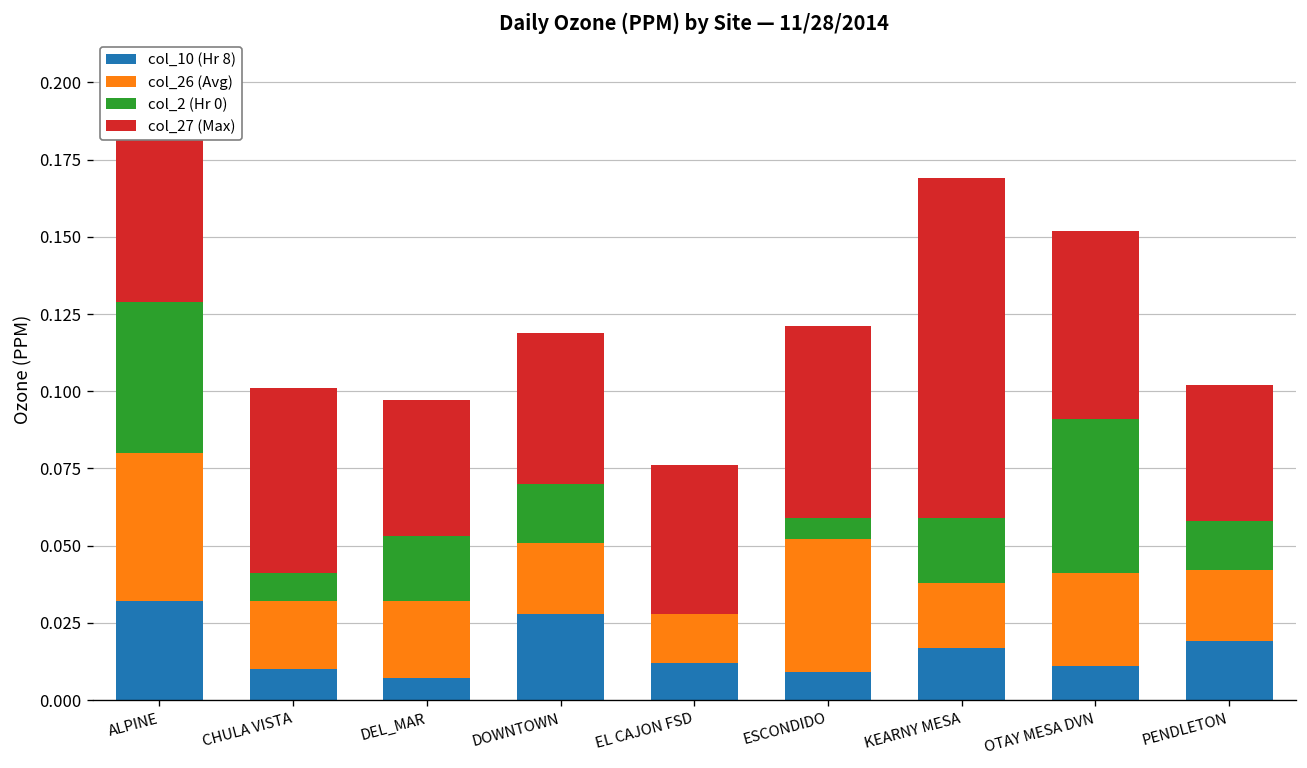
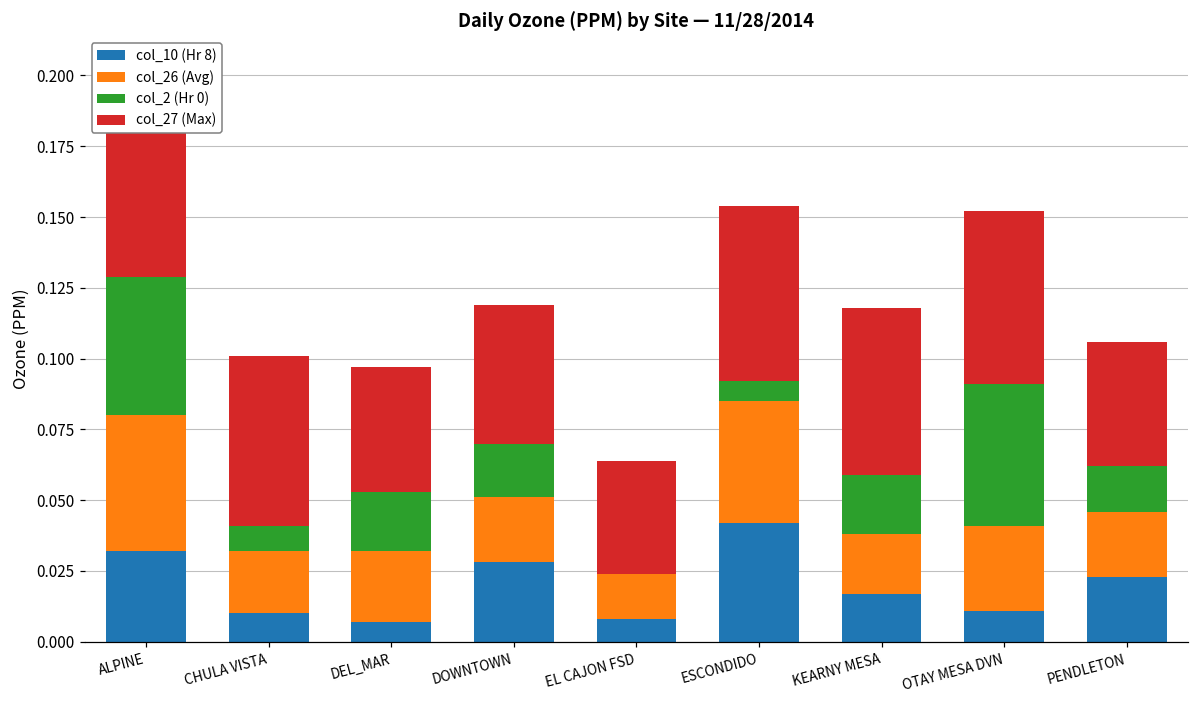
  {
    "col_10 (Hr 8)": {
      "ALPINE": 0.032,
      "CHULA VISTA": 0.010,
      "DEL_MAR": 0.007,
      "DOWNTOWN": 0.028,
-     "EL CAJON FSD": 0.012,
-     "ESCONDIDO": 0.009,
+     "EL CAJON FSD": 0.008,
+     "ESCONDIDO": 0.042,
      "KEARNY MESA": 0.017,
      "OTAY MESA DVN": 0.011,
-     "PENDLETON": 0.019
+     "PENDLETON": 0.023
    },
    "col_26 (Avg)": {
      "ALPINE": 0.048,
      "CHULA VISTA": 0.022,
      "DEL_MAR": 0.025,
      "DOWNTOWN": 0.023,
      "EL CAJON FSD": 0.016,
      "ESCONDIDO": 0.043,
      "KEARNY MESA": 0.021,
      "OTAY MESA DVN": 0.030,
      "PENDLETON": 0.023
    },
    "col_2 (Hr 0)": {
      "ALPINE": 0.049,
      "CHULA VISTA": 0.009,
      "DEL_MAR": 0.021,
      "DOWNTOWN": 0.019,
      "EL CAJON FSD": 0.000,
      "ESCONDIDO": 0.007,
      "KEARNY MESA": 0.021,
      "OTAY MESA DVN": 0.050,
      "PENDLETON": 0.016
    },
    "col_27 (Max)": {
      "CHULA VISTA": 0.060,
      "DEL_MAR": 0.044,
      "DOWNTOWN": 0.049,
-     "EL CAJON FSD": 0.048,
+     "EL CAJON FSD": 0.040,
      "ESCONDIDO": 0.062,
-     "KEARNY MESA": 0.110,
+     "KEARNY MESA": 0.059,
      "OTAY MESA DVN": 0.061,
      "PENDLETON": 0.044
    }
  }
